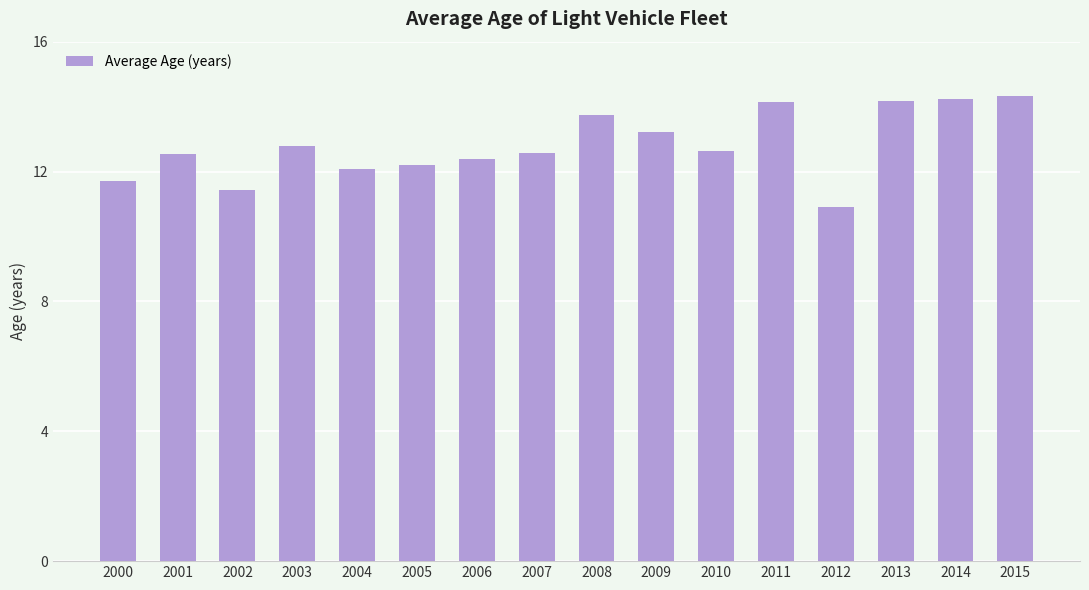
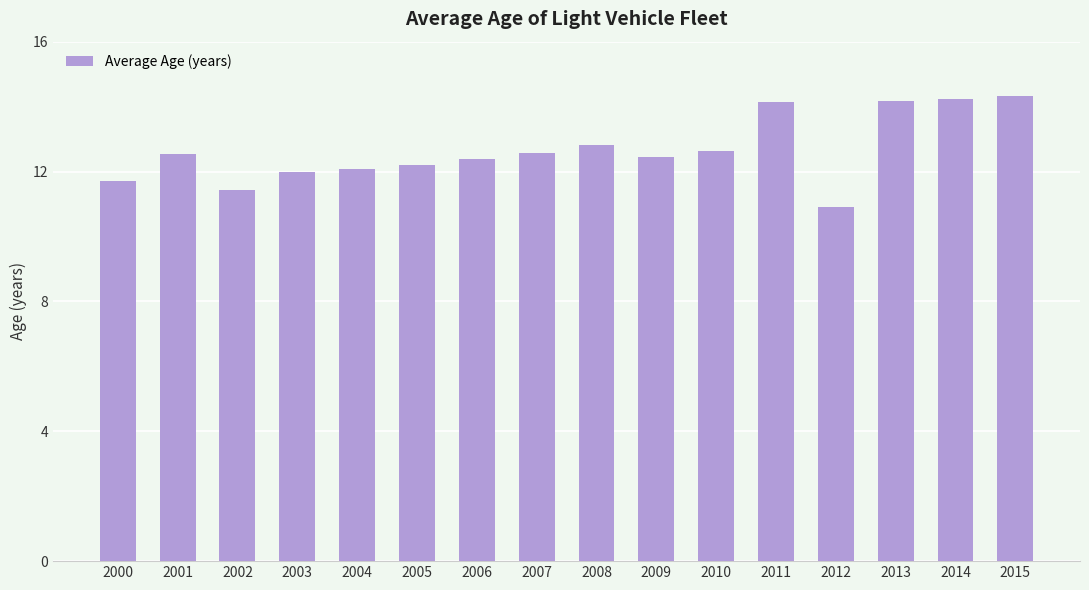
  {
    "2000": 11.7,
    "2001": 12.5,
    "2002": 11.4,
-   "2003": 12.8,
+   "2003": 12.0,
    "2004": 12.1,
    "2005": 12.2,
    "2006": 12.4,
    "2007": 12.6,
-   "2008": 13.7,
-   "2009": 13.2,
+   "2008": 12.8,
+   "2009": 12.4,
    "2010": 12.6,
    "2011": 14.1,
    "2012": 10.9,
    "2013": 14.2,
    "2014": 14.2,
    "2015": 14.3
  }
